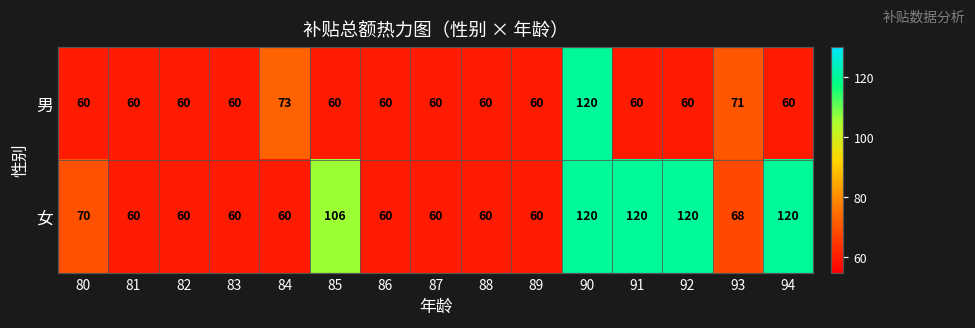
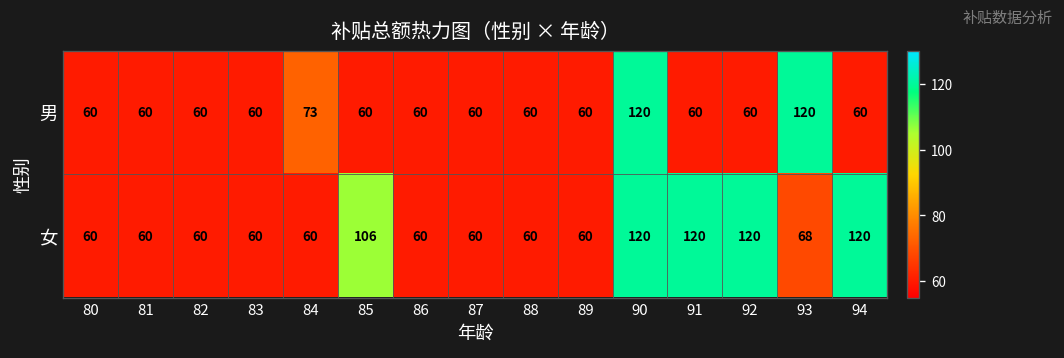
  {
    "男": {
      "80": 60,
      "81": 60,
      "82": 60,
      "83": 60,
      "84": 73,
      "85": 60,
      "86": 60,
      "87": 60,
      "88": 60,
      "89": 60,
      "90": 120,
      "91": 60,
      "92": 60,
-     "93": 71,
+     "93": 120,
      "94": 60
    },
    "女": {
-     "80": 70,
+     "80": 60,
      "81": 60,
      "82": 60,
      "83": 60,
      "84": 60,
      "85": 106,
      "86": 60,
      "87": 60,
      "88": 60,
      "89": 60,
      "90": 120,
      "91": 120,
      "92": 120,
      "93": 68,
      "94": 120
    }
  }
